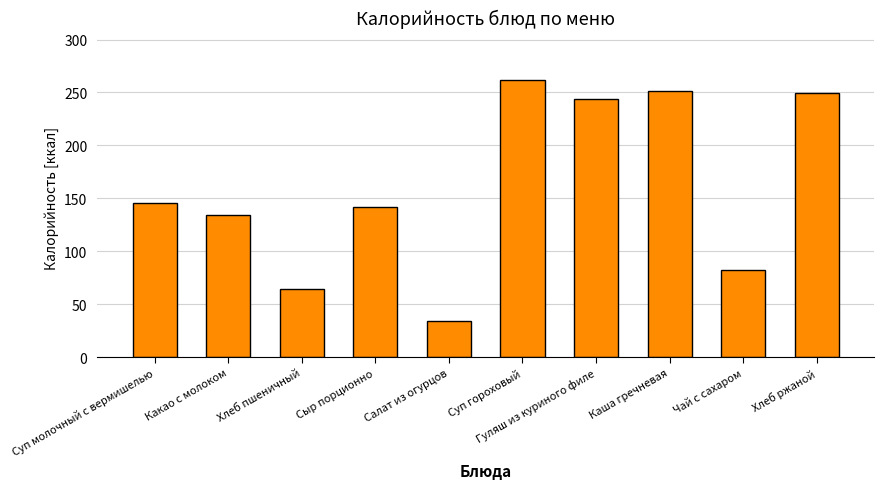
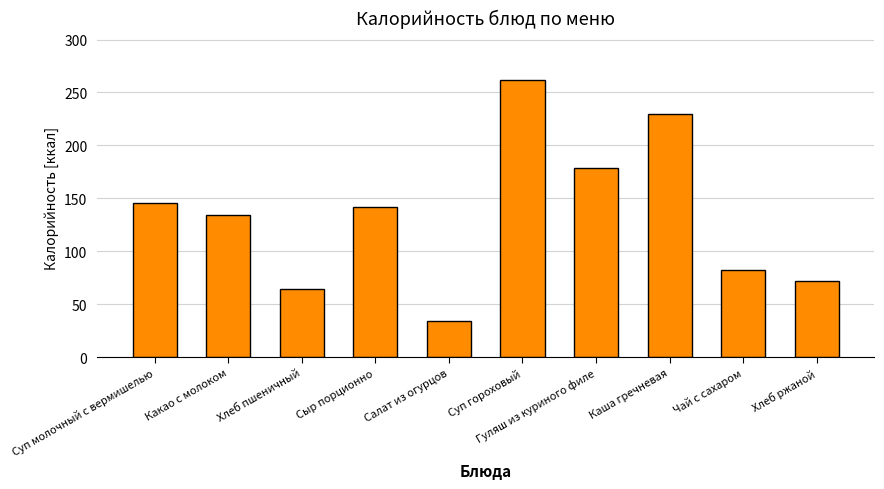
  {
    "Суп молочный с вермишелью": 145,
    "Какао с молоком": 135,
    "Хлеб пшеничный": 64,
    "Сыр порционно": 142,
    "Салат из огурцов": 34,
    "Суп гороховый": 262,
-   "Гуляш из куриного филе": 243,
-   "Каша гречневая": 251,
+   "Гуляш из куриного филе": 179,
+   "Каша гречневая": 230,
    "Чай с сахаром": 82,
-   "Хлеб ржаной": 249
+   "Хлеб ржаной": 72
  }
